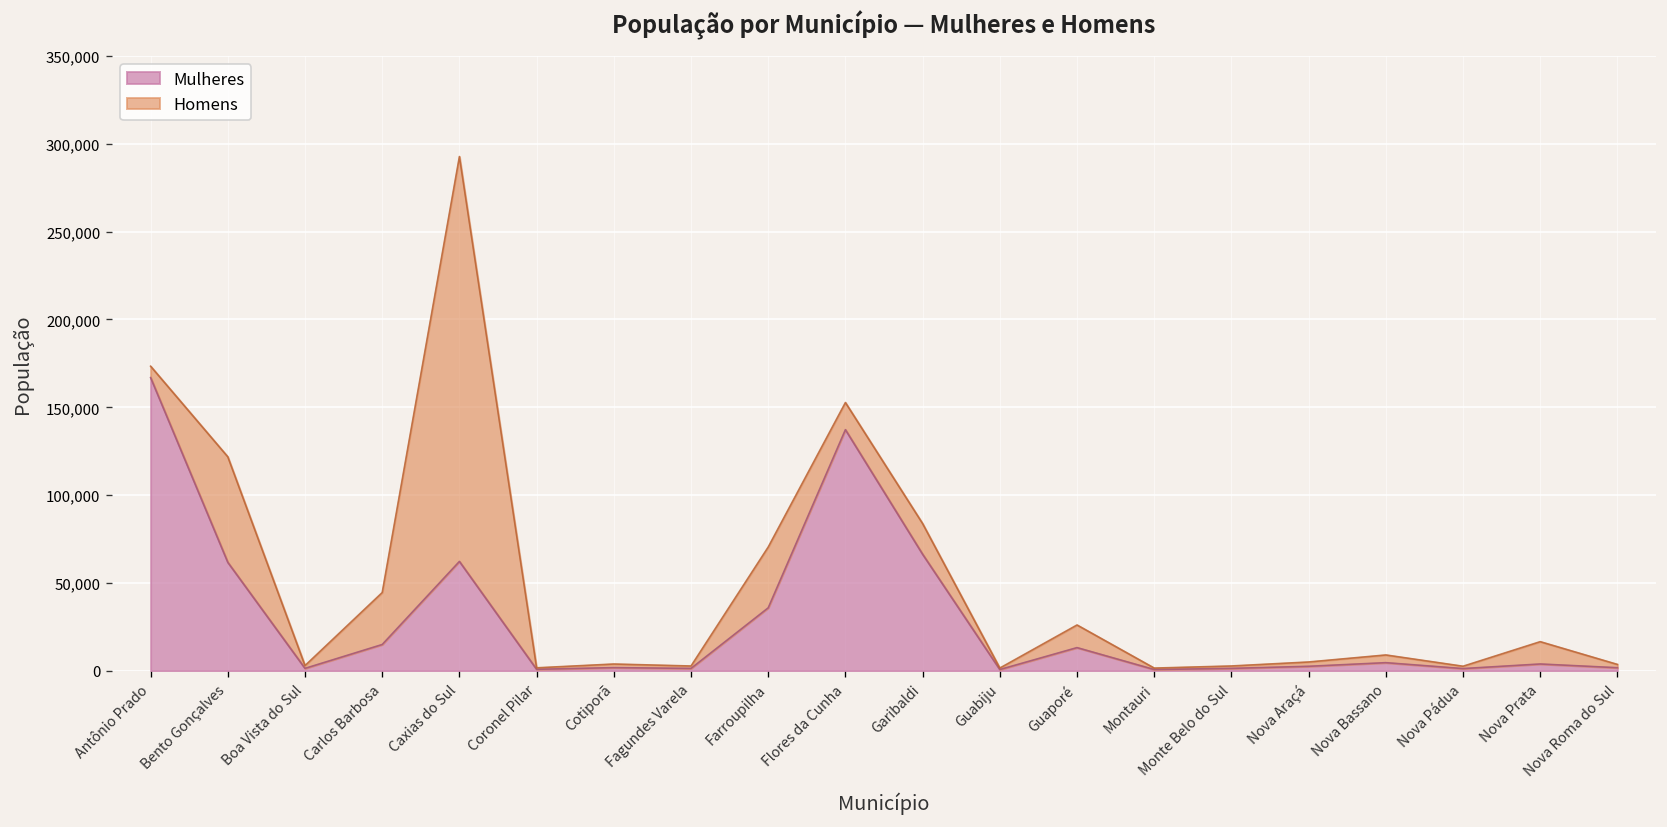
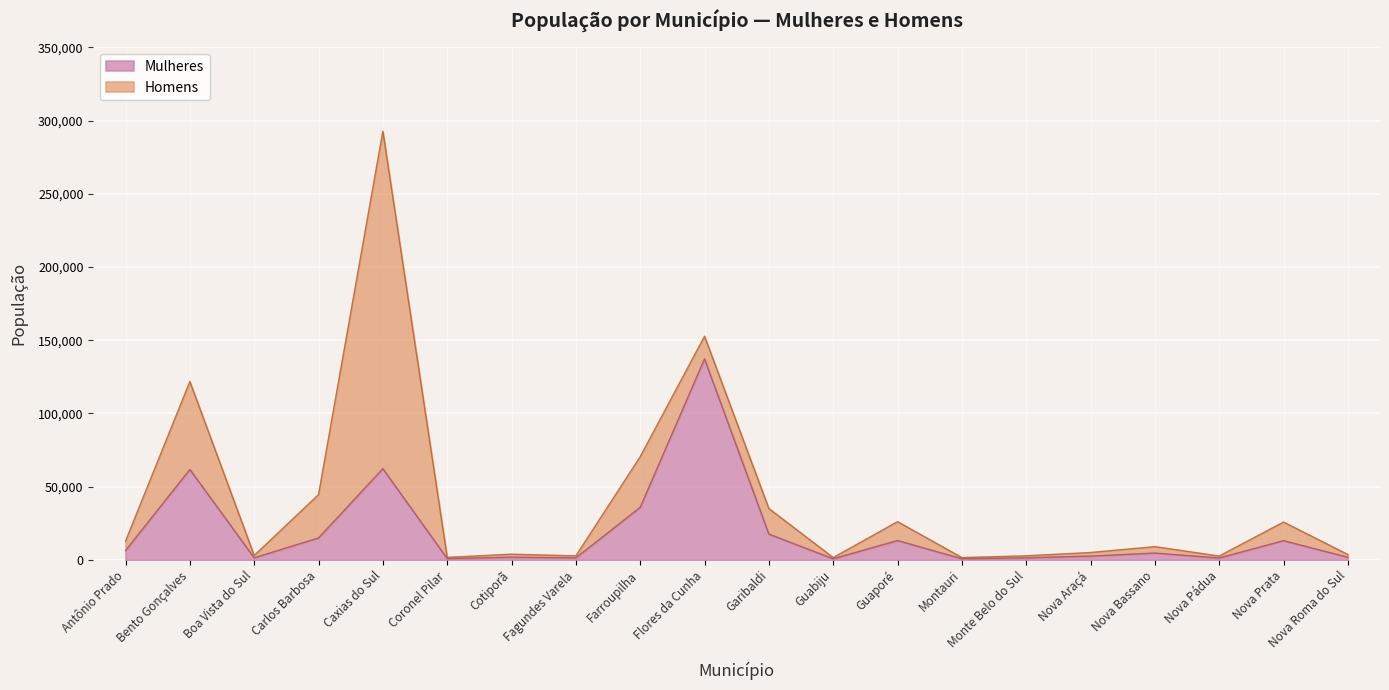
  {
    "Mulheres": {
-     "Antônio Prado": "167,000",
+     "Antônio Prado": "6,000",
      "Bento Gonçalves": "62,000",
      "Carlos Barbosa": "15,000",
      "Caxias do Sul": "62,000",
      "Cotiporã": "2,000",
      "Farroupilha": "36,000",
      "Flores da Cunha": "137,000",
-     "Garibaldi": "66,000",
+     "Garibaldi": "18,000",
      "Guaporé": "13,000",
      "Nova Araçá": "3,000",
      "Nova Bassano": "5,000",
-     "Nova Prata": "4,000",
+     "Nova Prata": "13,000",
      "Nova Roma do Sul": "2,000"
    },
    "Homens": {
      "Antônio Prado": "6,000",
      "Bento Gonçalves": "60,000",
      "Carlos Barbosa": "30,000",
      "Caxias do Sul": "230,000",
      "Cotiporã": "2,000",
      "Farroupilha": "35,000",
      "Flores da Cunha": "15,000",
      "Garibaldi": "17,000",
      "Guaporé": "13,000",
      "Nova Araçá": "2,000",
      "Nova Bassano": "4,000",
      "Nova Prata": "13,000",
      "Nova Roma do Sul": "2,000"
    }
  }
